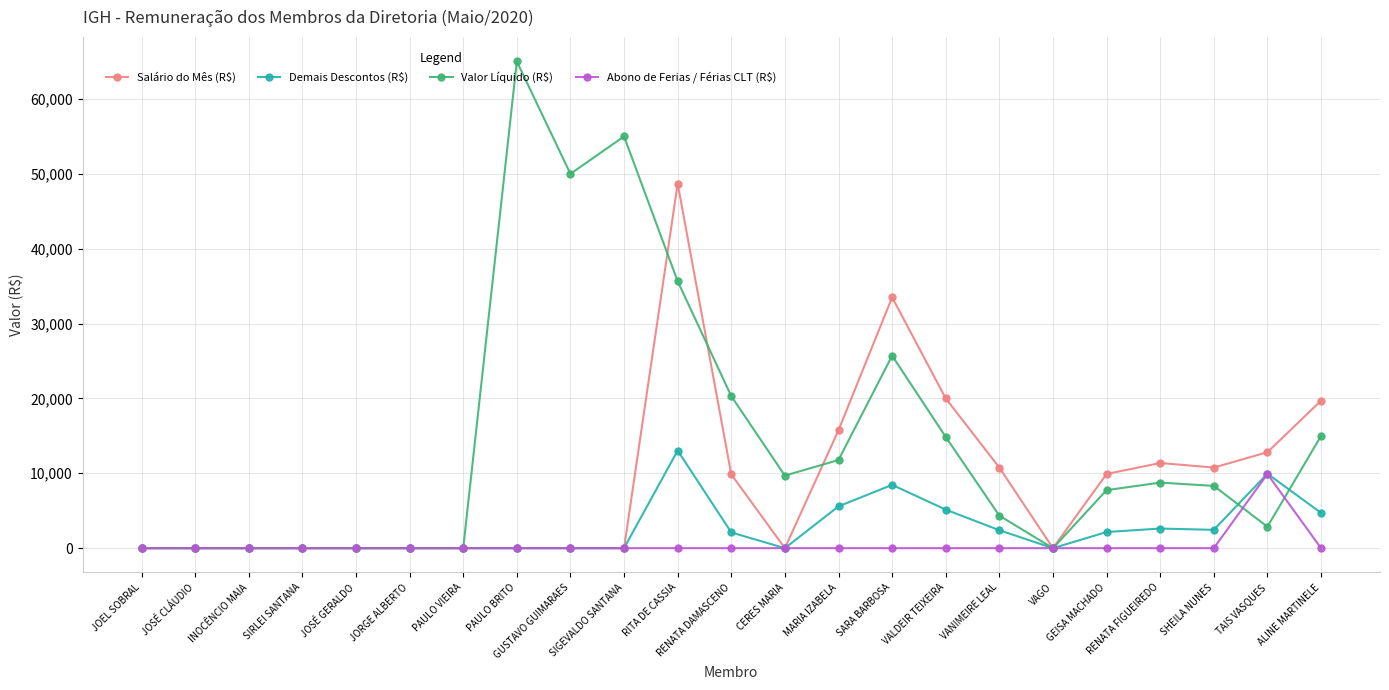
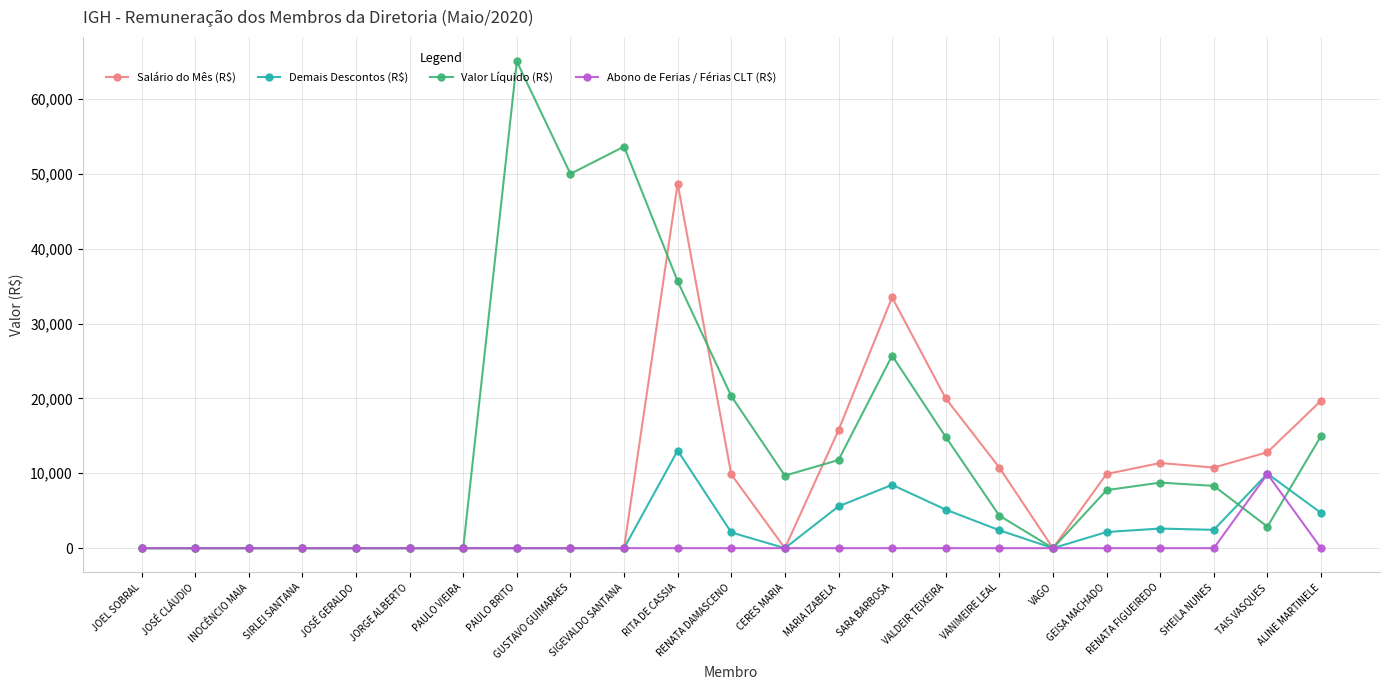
  {
    "Salário do Mês (R$)": {
      "RITA DE CASSIA": "49,000",
      "RENATA DAMASCENO": "10,000",
      "MARIA IZABELA": "16,000",
      "SARA BARBOSA": "33,000",
      "VALDEIR TEIXEIRA": "20,000",
      "VANIMEIRE LEAL": "11,000",
      "GEISA MACHADO": "10,000",
      "RENATA FIGUEIREDO": "11,000",
      "SHEILA NUNES": "11,000",
      "TAIS VASQUES": "13,000",
      "ALINE MARTINELE": "20,000"
    },
    "Demais Descontos (R$)": {
      "RITA DE CASSIA": "13,000",
      "RENATA DAMASCENO": "2,000",
      "MARIA IZABELA": "6,000",
      "SARA BARBOSA": "8,000",
      "VALDEIR TEIXEIRA": "5,000",
      "VANIMEIRE LEAL": "2,000",
      "GEISA MACHADO": "2,000",
      "RENATA FIGUEIREDO": "3,000",
      "SHEILA NUNES": "2,000",
      "ALINE MARTINELE": "5,000"
    },
    "Valor Líquido (R$)": {
      "PAULO BRITO": "65,000",
      "GUSTAVO GUIMARAES": "50,000",
-     "SIGEVALDO SANTANA": "55,000",
+     "SIGEVALDO SANTANA": "54,000",
      "RITA DE CASSIA": "36,000",
      "RENATA DAMASCENO": "20,000",
      "CERES MARIA": "10,000",
      "MARIA IZABELA": "12,000",
      "SARA BARBOSA": "26,000",
      "VALDEIR TEIXEIRA": "15,000",
      "VANIMEIRE LEAL": "4,000",
      "GEISA MACHADO": "8,000",
      "RENATA FIGUEIREDO": "9,000",
      "SHEILA NUNES": "8,000",
      "TAIS VASQUES": "3,000",
      "ALINE MARTINELE": "15,000"
    },
    "Abono de Ferias / Férias CLT (R$)": {
      "RITA DE CASSIA": "0",
      "RENATA DAMASCENO": "0",
      "MARIA IZABELA": "0",
      "SARA BARBOSA": "0",
      "VALDEIR TEIXEIRA": "0",
      "VANIMEIRE LEAL": "0",
      "GEISA MACHADO": "0",
      "RENATA FIGUEIREDO": "0",
      "SHEILA NUNES": "0",
      "ALINE MARTINELE": "0"
    }
  }
